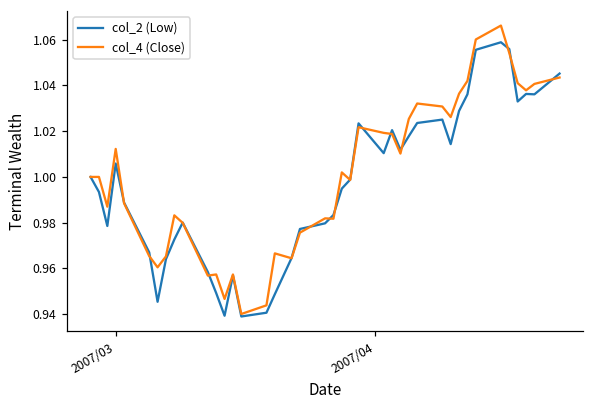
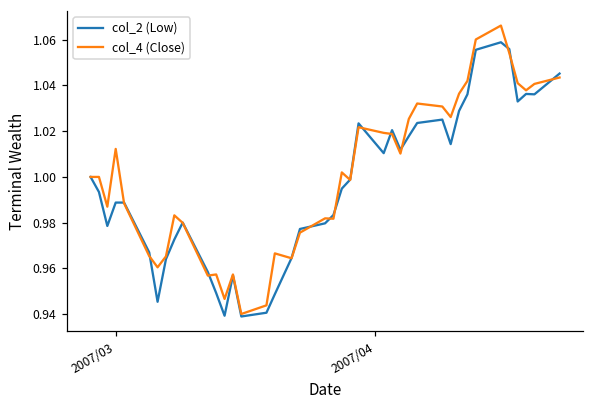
  {
    "col_2 (Low)": {
-     "2007/03": 1.006
+     "2007/03": 0.989
    },
    "col_4 (Close)": {
      "2007/03": 1.012
    }
  }
